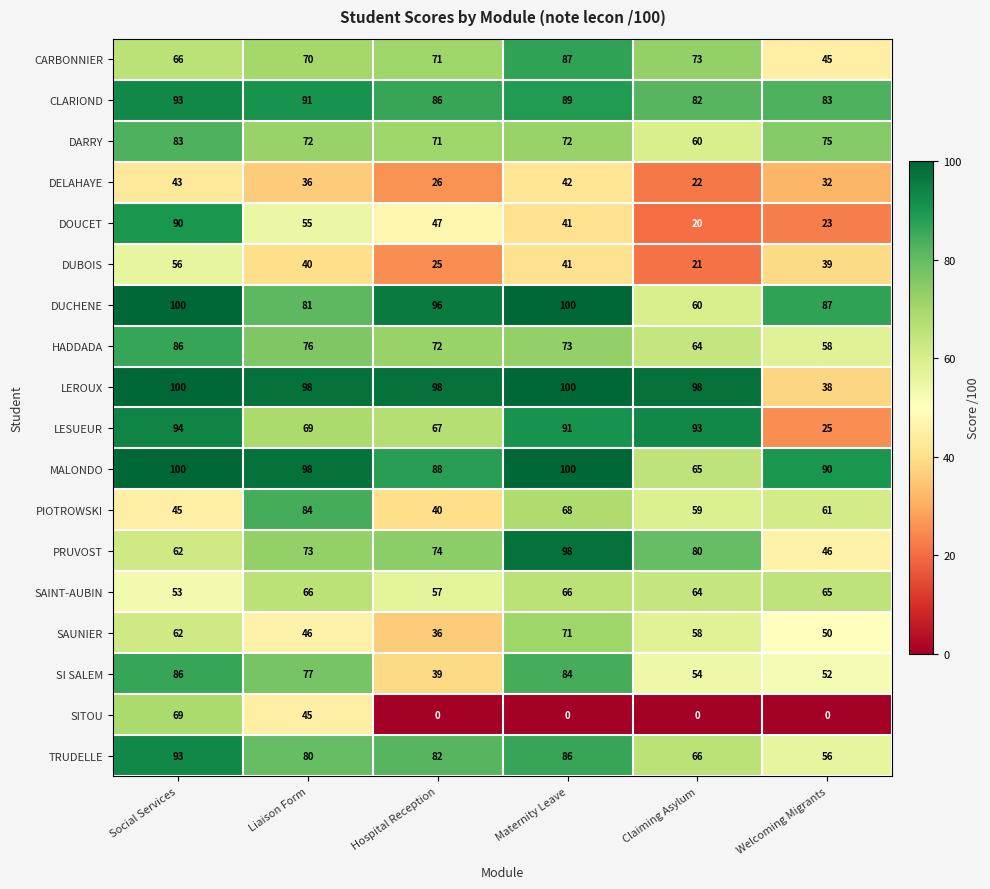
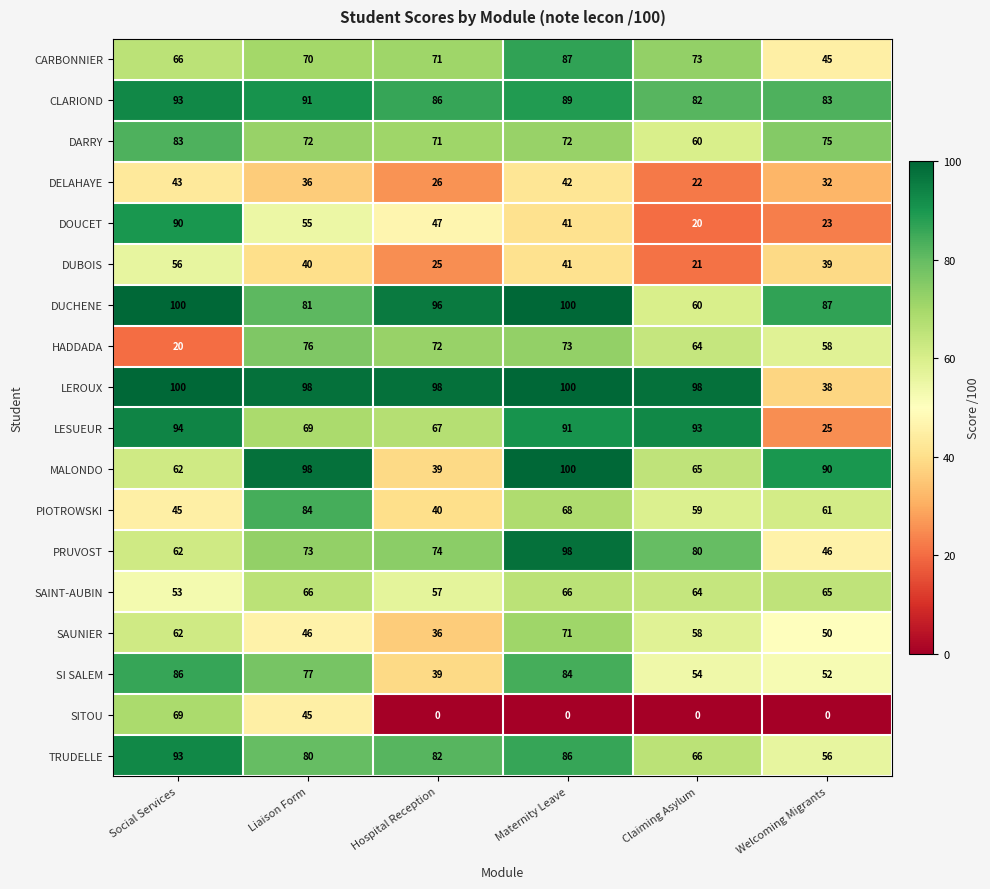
  {
    "CARBONNIER": {
      "Social Services": 66,
      "Liaison Form": 70,
      "Hospital Reception": 71,
      "Maternity Leave": 87,
      "Claiming Asylum": 73,
      "Welcoming Migrants": 45
    },
    "CLARIOND": {
      "Social Services": 93,
      "Liaison Form": 91,
      "Hospital Reception": 86,
      "Maternity Leave": 89,
      "Claiming Asylum": 82,
      "Welcoming Migrants": 83
    },
    "DARRY": {
      "Social Services": 83,
      "Liaison Form": 72,
      "Hospital Reception": 71,
      "Maternity Leave": 72,
      "Claiming Asylum": 60,
      "Welcoming Migrants": 75
    },
    "DELAHAYE": {
      "Social Services": 43,
      "Liaison Form": 36,
      "Hospital Reception": 26,
      "Maternity Leave": 42,
      "Claiming Asylum": 22,
      "Welcoming Migrants": 32
    },
    "DOUCET": {
      "Social Services": 90,
      "Liaison Form": 55,
      "Hospital Reception": 47,
      "Maternity Leave": 41,
      "Claiming Asylum": 20,
      "Welcoming Migrants": 23
    },
    "DUBOIS": {
      "Social Services": 56,
      "Liaison Form": 40,
      "Hospital Reception": 25,
      "Maternity Leave": 41,
      "Claiming Asylum": 21,
      "Welcoming Migrants": 39
    },
    "DUCHENE": {
      "Social Services": 100,
      "Liaison Form": 81,
      "Hospital Reception": 96,
      "Maternity Leave": 100,
      "Claiming Asylum": 60,
      "Welcoming Migrants": 87
    },
    "HADDADA": {
-     "Social Services": 86,
+     "Social Services": 20,
      "Liaison Form": 76,
      "Hospital Reception": 72,
      "Maternity Leave": 73,
      "Claiming Asylum": 64,
      "Welcoming Migrants": 58
    },
    "LEROUX": {
      "Social Services": 100,
      "Liaison Form": 98,
      "Hospital Reception": 98,
      "Maternity Leave": 100,
      "Claiming Asylum": 98,
      "Welcoming Migrants": 38
    },
    "LESUEUR": {
      "Social Services": 94,
      "Liaison Form": 69,
      "Hospital Reception": 67,
      "Maternity Leave": 91,
      "Claiming Asylum": 93,
      "Welcoming Migrants": 25
    },
    "MALONDO": {
-     "Social Services": 100,
+     "Social Services": 62,
      "Liaison Form": 98,
-     "Hospital Reception": 88,
+     "Hospital Reception": 39,
      "Maternity Leave": 100,
      "Claiming Asylum": 65,
      "Welcoming Migrants": 90
    },
    "PIOTROWSKI": {
      "Social Services": 45,
      "Liaison Form": 84,
      "Hospital Reception": 40,
      "Maternity Leave": 68,
      "Claiming Asylum": 59,
      "Welcoming Migrants": 61
    },
    "PRUVOST": {
      "Social Services": 62,
      "Liaison Form": 73,
      "Hospital Reception": 74,
      "Maternity Leave": 98,
      "Claiming Asylum": 80,
      "Welcoming Migrants": 46
    },
    "SAINT-AUBIN": {
      "Social Services": 53,
      "Liaison Form": 66,
      "Hospital Reception": 57,
      "Maternity Leave": 66,
      "Claiming Asylum": 64,
      "Welcoming Migrants": 65
    },
    "SAUNIER": {
      "Social Services": 62,
      "Liaison Form": 46,
      "Hospital Reception": 36,
      "Maternity Leave": 71,
      "Claiming Asylum": 58,
      "Welcoming Migrants": 50
    },
    "SI SALEM": {
      "Social Services": 86,
      "Liaison Form": 77,
      "Hospital Reception": 39,
      "Maternity Leave": 84,
      "Claiming Asylum": 54,
      "Welcoming Migrants": 52
    },
    "SITOU": {
      "Social Services": 69,
      "Liaison Form": 45,
      "Hospital Reception": 0,
      "Maternity Leave": 0,
      "Claiming Asylum": 0,
      "Welcoming Migrants": 0
    },
    "TRUDELLE": {
      "Social Services": 93,
      "Liaison Form": 80,
      "Hospital Reception": 82,
      "Maternity Leave": 86,
      "Claiming Asylum": 66,
      "Welcoming Migrants": 56
    }
  }
